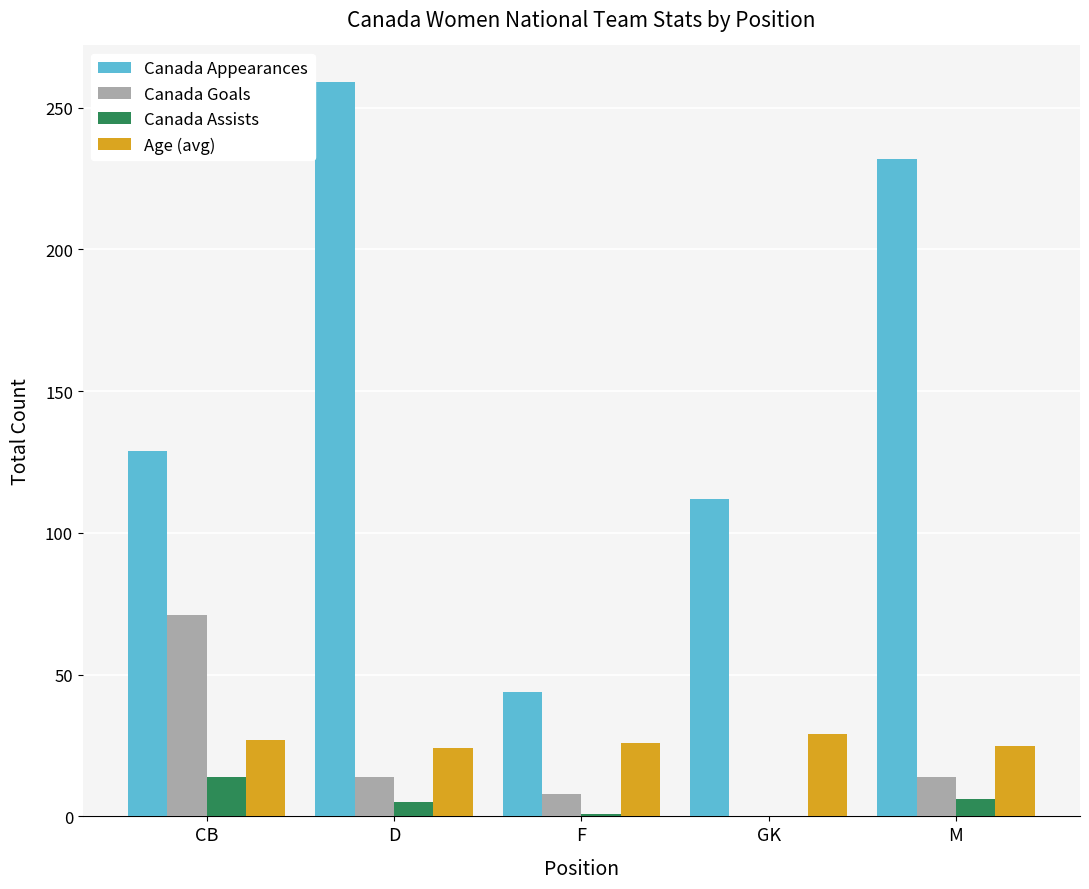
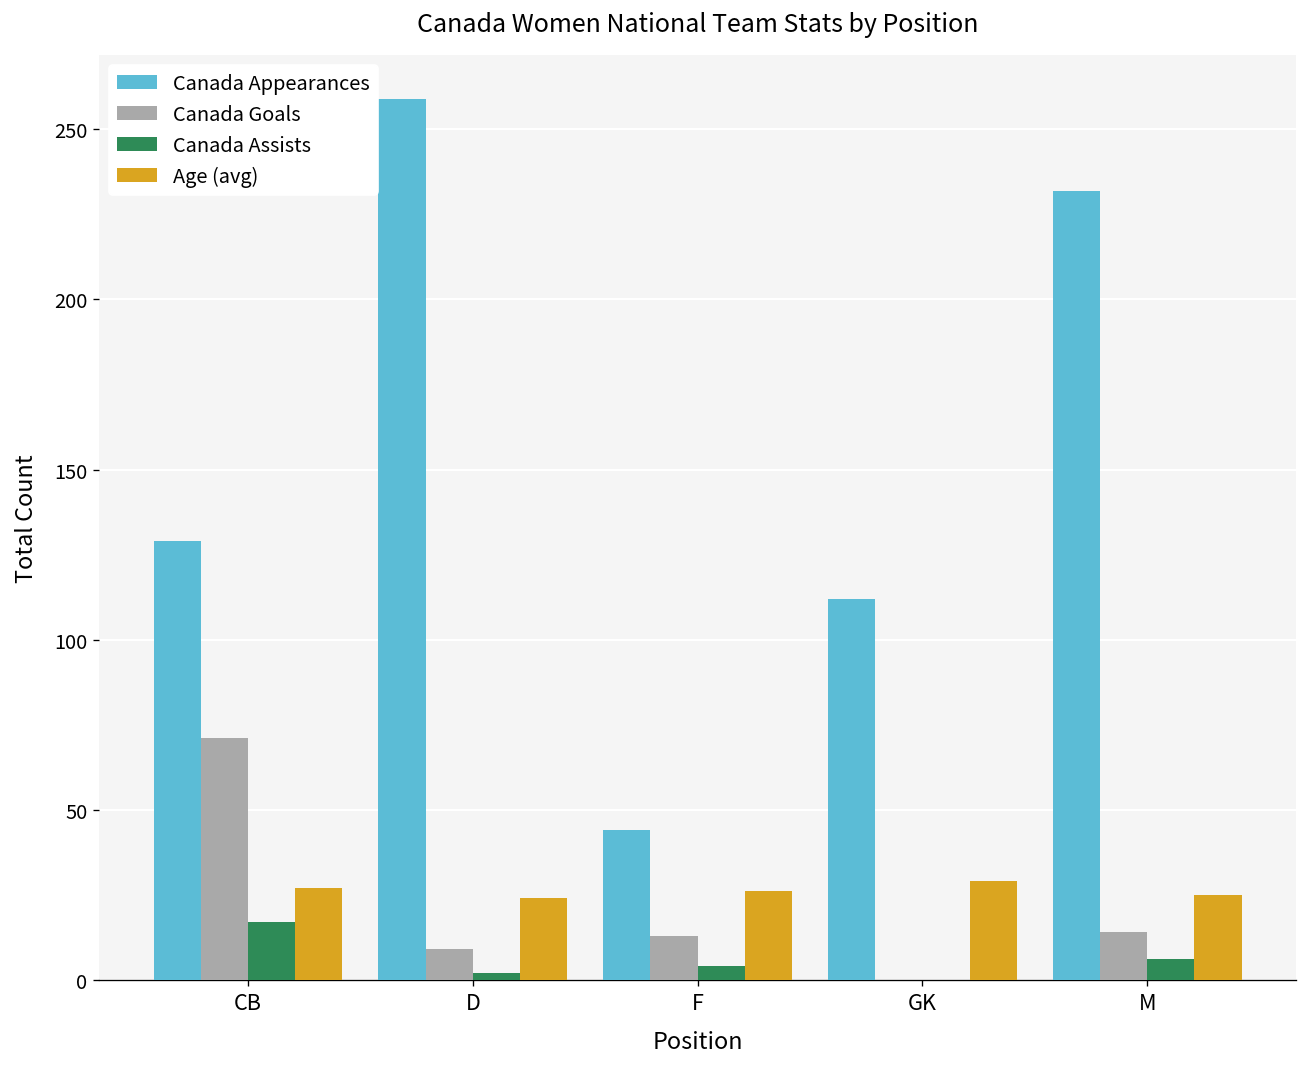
  {
    "Canada Appearances": {
      "CB": 129,
      "D": 259,
      "F": 44,
      "GK": 112,
      "M": 232
    },
    "Canada Goals": {
      "CB": 71,
-     "D": 14,
-     "F": 8,
+     "D": 9,
+     "F": 13,
      "GK": 0,
      "M": 14
    },
    "Canada Assists": {
-     "CB": 14,
-     "D": 5,
-     "F": 1,
+     "CB": 17,
+     "D": 2,
+     "F": 4,
      "GK": 0,
      "M": 6
    },
    "Age (avg)": {
      "CB": 27,
      "D": 24,
      "F": 26,
      "GK": 29,
      "M": 25
    }
  }
